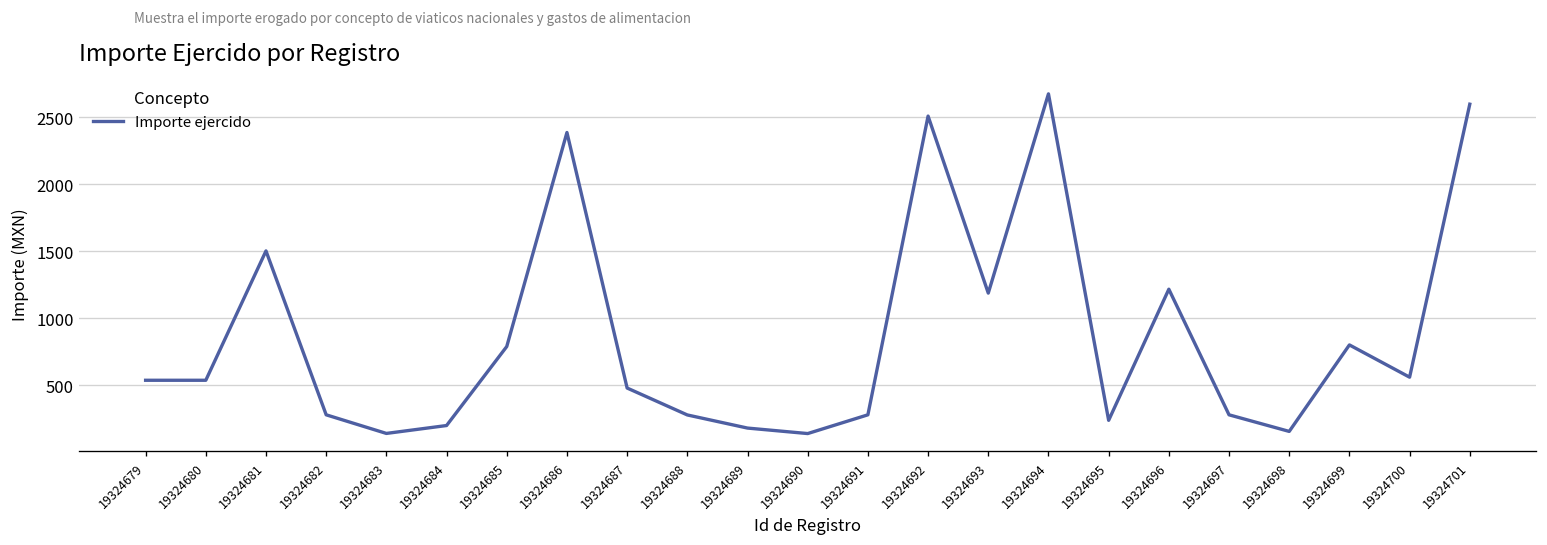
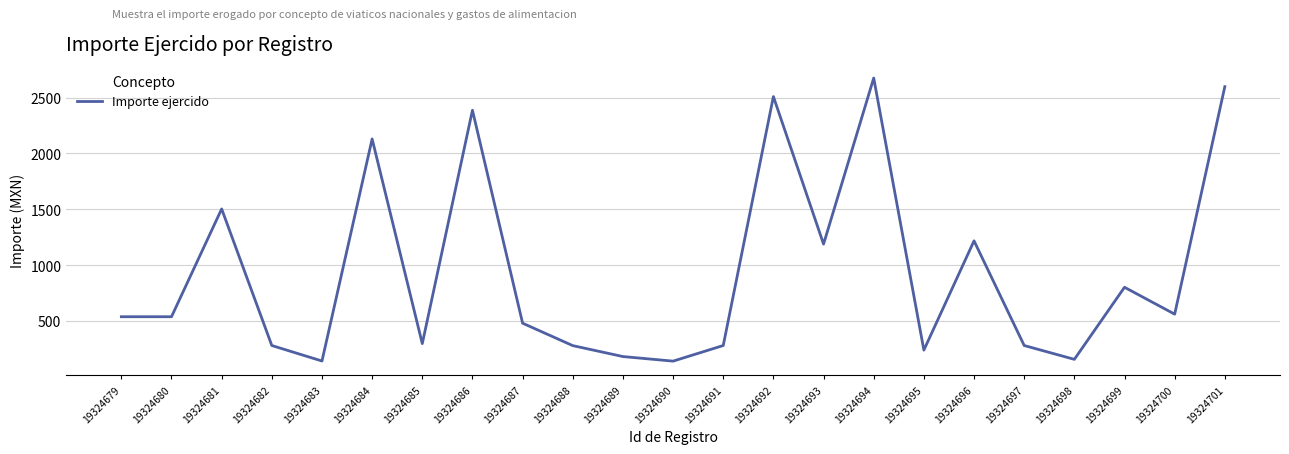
  {
    "19324679": 540,
    "19324680": 540,
    "19324681": 1500,
    "19324682": 280,
    "19324683": 140,
-   "19324684": 200,
-   "19324685": 790,
+   "19324684": 2130,
+   "19324685": 300,
    "19324686": 2390,
    "19324687": 480,
    "19324688": 280,
    "19324689": 180,
    "19324690": 140,
    "19324691": 280,
    "19324692": 2510,
    "19324693": 1190,
    "19324694": 2680,
    "19324695": 240,
    "19324696": 1220,
    "19324697": 280,
    "19324698": 160,
    "19324699": 800,
    "19324700": 560,
    "19324701": 2600
  }
